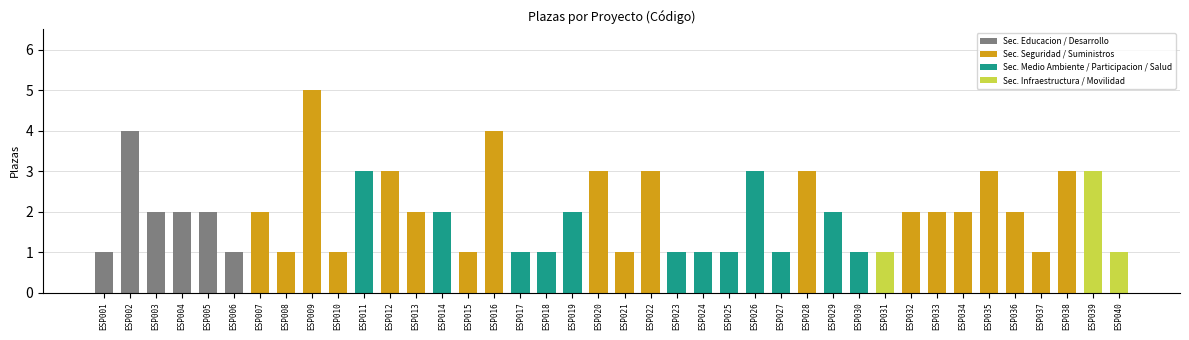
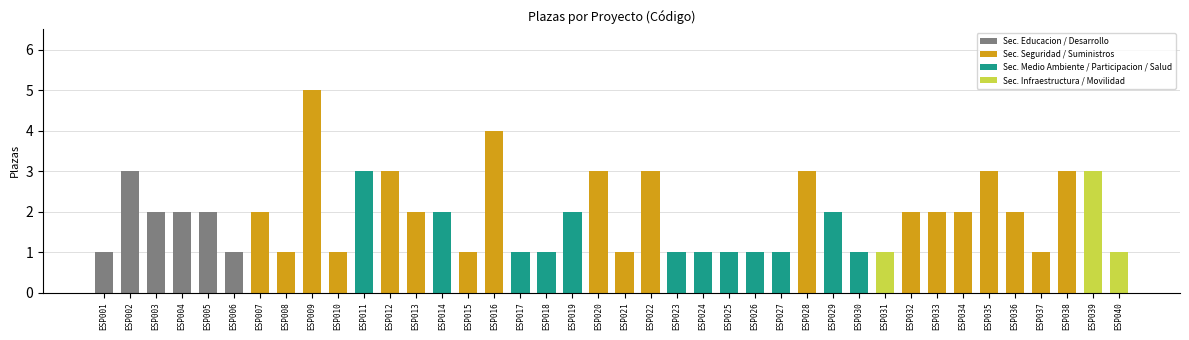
  {
    "ESP001": 1,
-   "ESP002": 4,
+   "ESP002": 3,
    "ESP003": 2,
    "ESP004": 2,
    "ESP005": 2,
    "ESP006": 1,
    "ESP007": 2,
    "ESP008": 1,
    "ESP009": 5,
    "ESP010": 1,
    "ESP011": 3,
    "ESP012": 3,
    "ESP013": 2,
    "ESP014": 2,
    "ESP015": 1,
    "ESP016": 4,
    "ESP017": 1,
    "ESP018": 1,
    "ESP019": 2,
    "ESP020": 3,
    "ESP021": 1,
    "ESP022": 3,
    "ESP023": 1,
    "ESP024": 1,
    "ESP025": 1,
-   "ESP026": 3,
+   "ESP026": 1,
    "ESP027": 1,
    "ESP028": 3,
    "ESP029": 2,
    "ESP030": 1,
    "ESP031": 1,
    "ESP032": 2,
    "ESP033": 2,
    "ESP034": 2,
    "ESP035": 3,
    "ESP036": 2,
    "ESP037": 1,
    "ESP038": 3,
    "ESP039": 3,
    "ESP040": 1
  }
